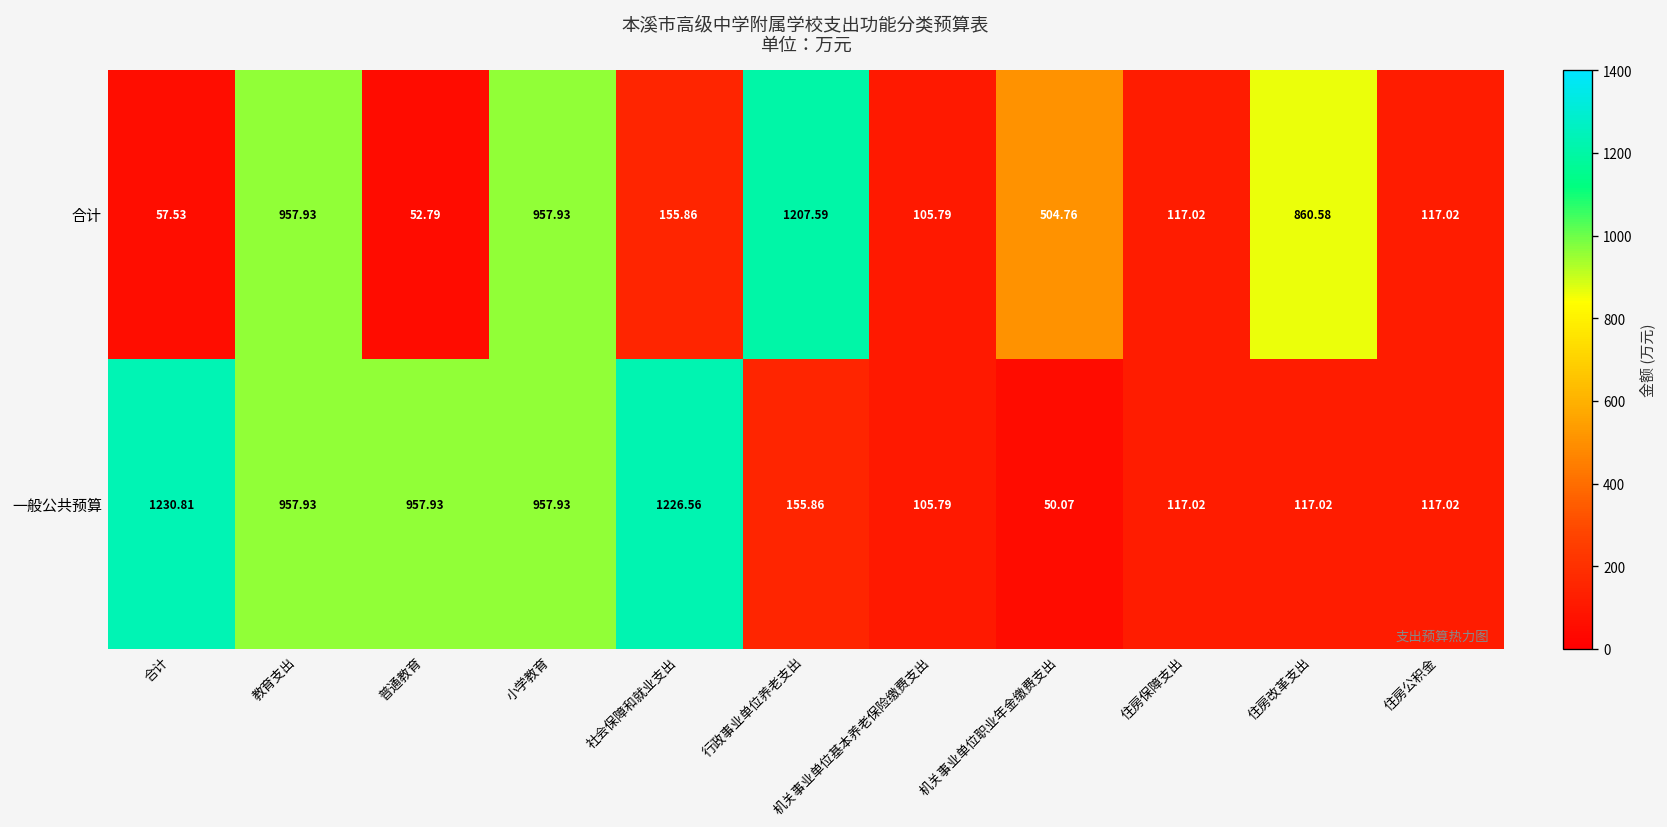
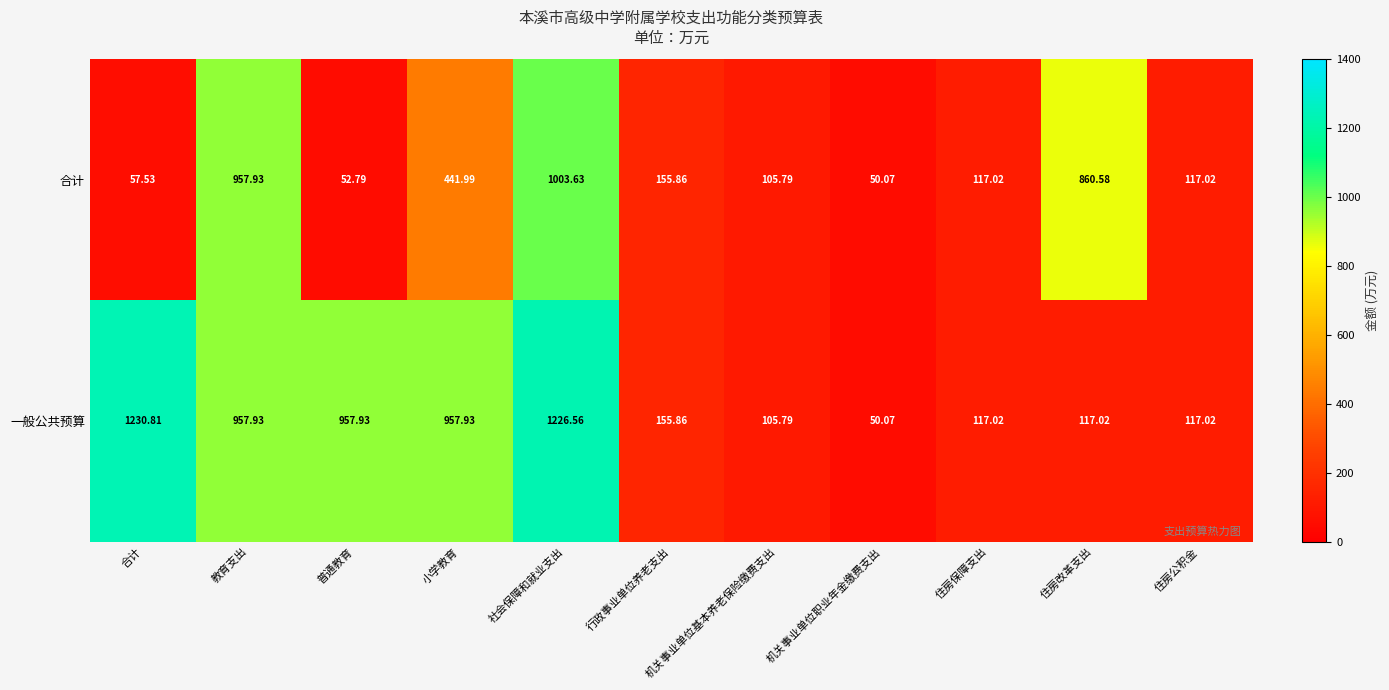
  {
    "合计": {
      "合计": 57.53,
      "教育支出": 957.93,
      "普通教育": 52.79,
-     "小学教育": 957.93,
-     "社会保障和就业支出": 155.86,
-     "行政事业单位养老支出": 1207.59,
+     "小学教育": 441.99,
+     "社会保障和就业支出": 1003.63,
+     "行政事业单位养老支出": 155.86,
      "机关事业单位基本养老保险缴费支出": 105.79,
-     "机关事业单位职业年金缴费支出": 504.76,
+     "机关事业单位职业年金缴费支出": 50.07,
      "住房保障支出": 117.02,
      "住房改革支出": 860.58,
      "住房公积金": 117.02
    },
    "一般公共预算": {
      "合计": 1230.81,
      "教育支出": 957.93,
      "普通教育": 957.93,
      "小学教育": 957.93,
      "社会保障和就业支出": 1226.56,
      "行政事业单位养老支出": 155.86,
      "机关事业单位基本养老保险缴费支出": 105.79,
      "机关事业单位职业年金缴费支出": 50.07,
      "住房保障支出": 117.02,
      "住房改革支出": 117.02
    }
  }
